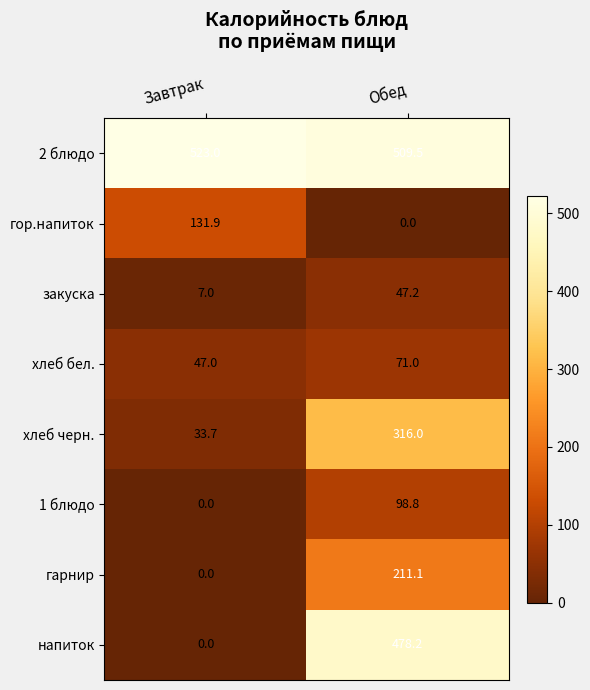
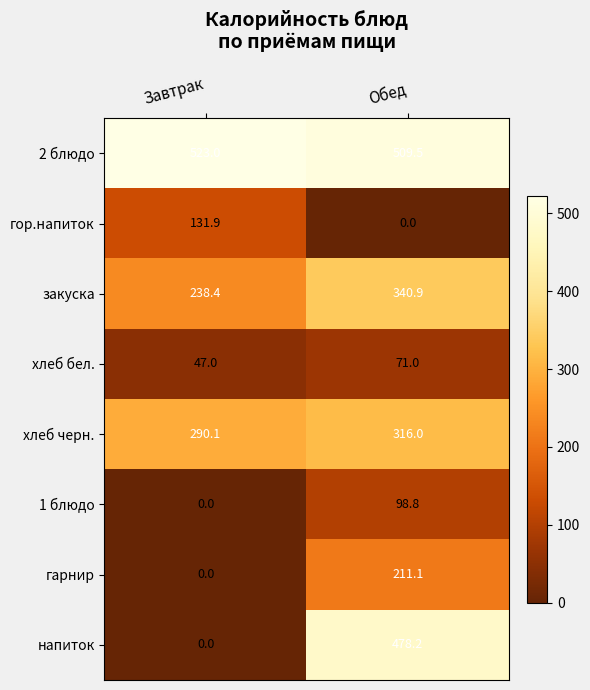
  {
    "гор.напиток": {
      "Завтрак": 131.9,
      "Обед": 0.0
    },
    "закуска": {
-     "Завтрак": 7.0,
-     "Обед": 47.2
+     "Завтрак": 238.4,
+     "Обед": 340.9
    },
    "хлеб бел.": {
      "Завтрак": 47.0,
      "Обед": 71.0
    },
    "хлеб черн.": {
-     "Завтрак": 33.7,
+     "Завтрак": 290.1,
      "Обед": 316.0
    },
    "1 блюдо": {
      "Завтрак": 0.0,
      "Обед": 98.8
    },
    "гарнир": {
      "Завтрак": 0.0,
      "Обед": 211.1
    },
    "напиток": {
      "Завтрак": 0.0,
      "Обед": 478.2
    }
  }
